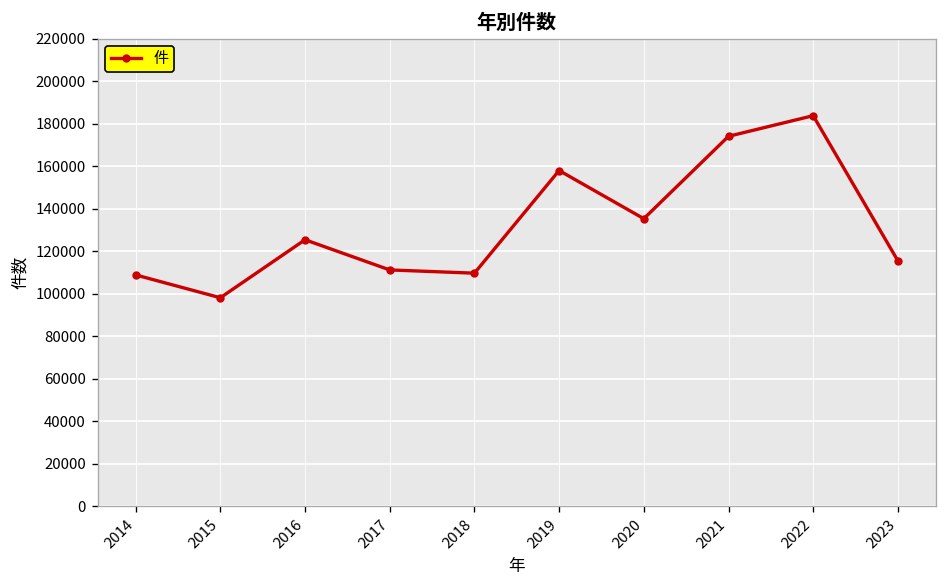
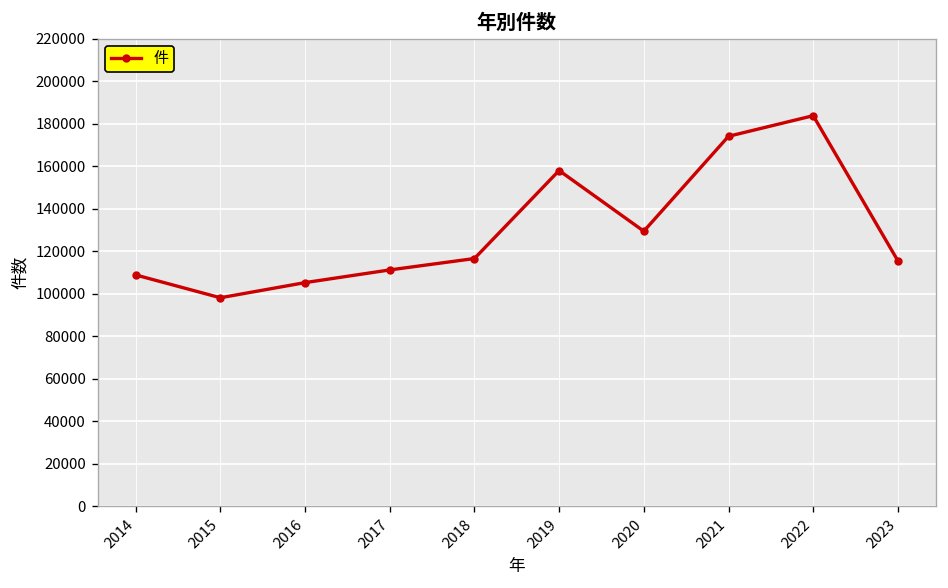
  {
    "2014": 109000,
    "2015": 98000,
-   "2016": 125000,
+   "2016": 105000,
    "2017": 111000,
-   "2018": 110000,
+   "2018": 117000,
    "2019": 158000,
-   "2020": 135000,
+   "2020": 129000,
    "2021": 174000,
    "2022": 184000,
    "2023": 115000
  }
